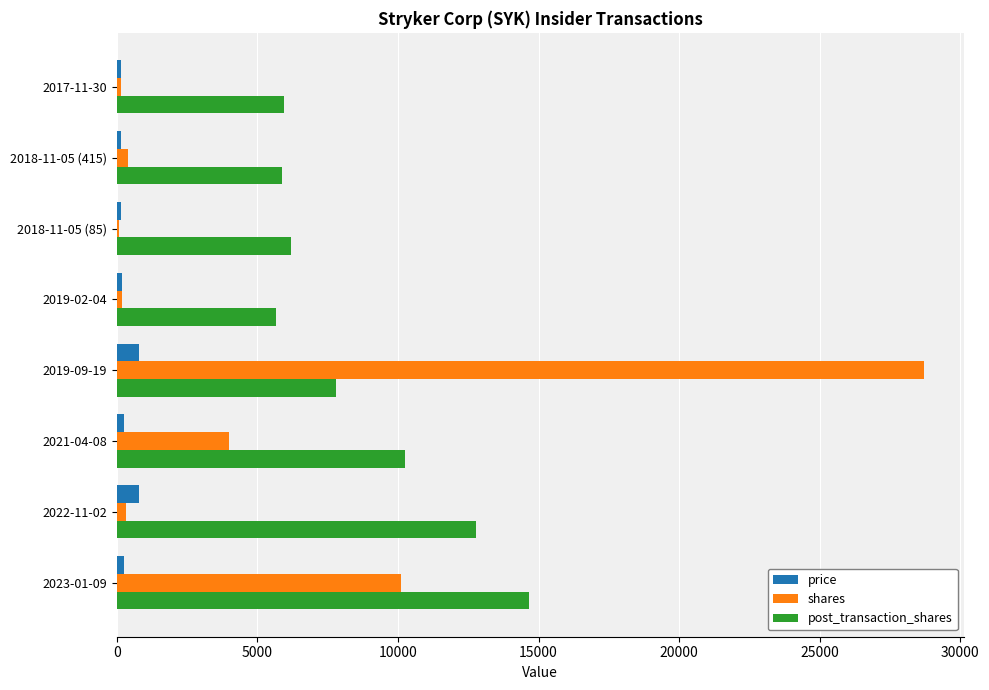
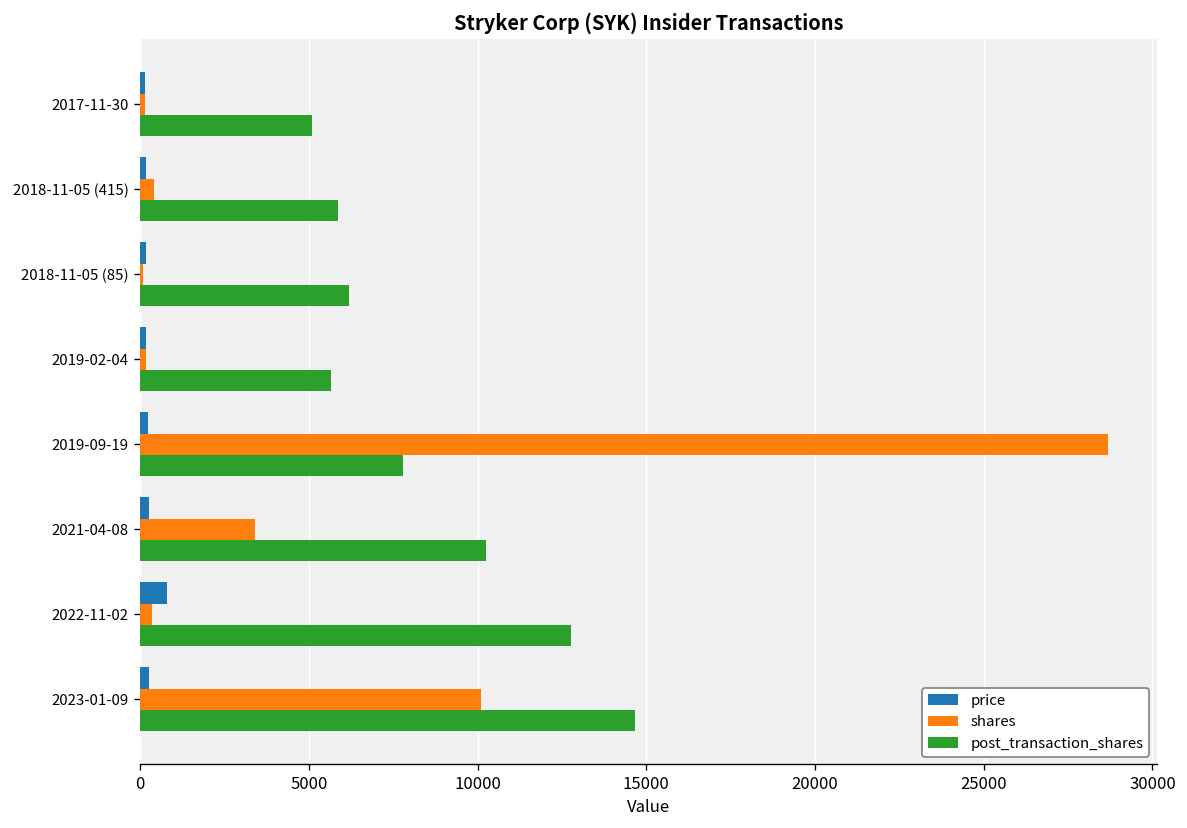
  {
    "price": {
      "2017-11-30": 200,
      "2018-11-05 (415)": 200,
      "2018-11-05 (85)": 200,
      "2019-02-04": 200,
-     "2019-09-19": 800,
+     "2019-09-19": 200,
      "2021-04-08": 300,
      "2022-11-02": 800,
      "2023-01-09": 300
    },
    "shares": {
      "2017-11-30": 200,
      "2018-11-05 (415)": 400,
      "2019-02-04": 200,
      "2019-09-19": 28700,
-     "2021-04-08": 4000,
+     "2021-04-08": 3400,
      "2022-11-02": 300,
      "2023-01-09": 10100
    },
    "post_transaction_shares": {
-     "2017-11-30": 6000,
+     "2017-11-30": 5100,
      "2018-11-05 (415)": 5900,
      "2018-11-05 (85)": 6200,
      "2019-02-04": 5700,
      "2019-09-19": 7800,
      "2021-04-08": 10200,
      "2022-11-02": 12800,
      "2023-01-09": 14700
    }
  }
